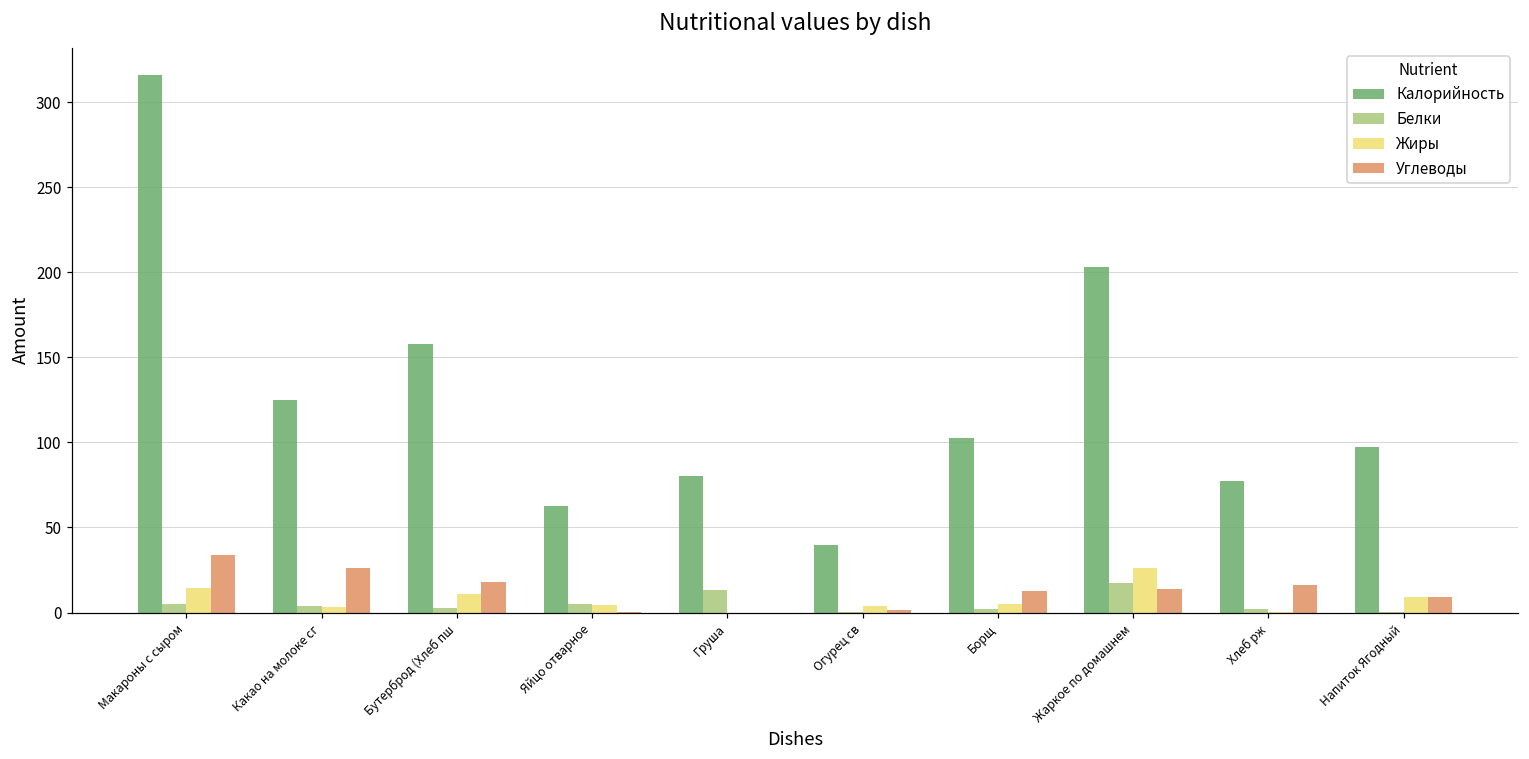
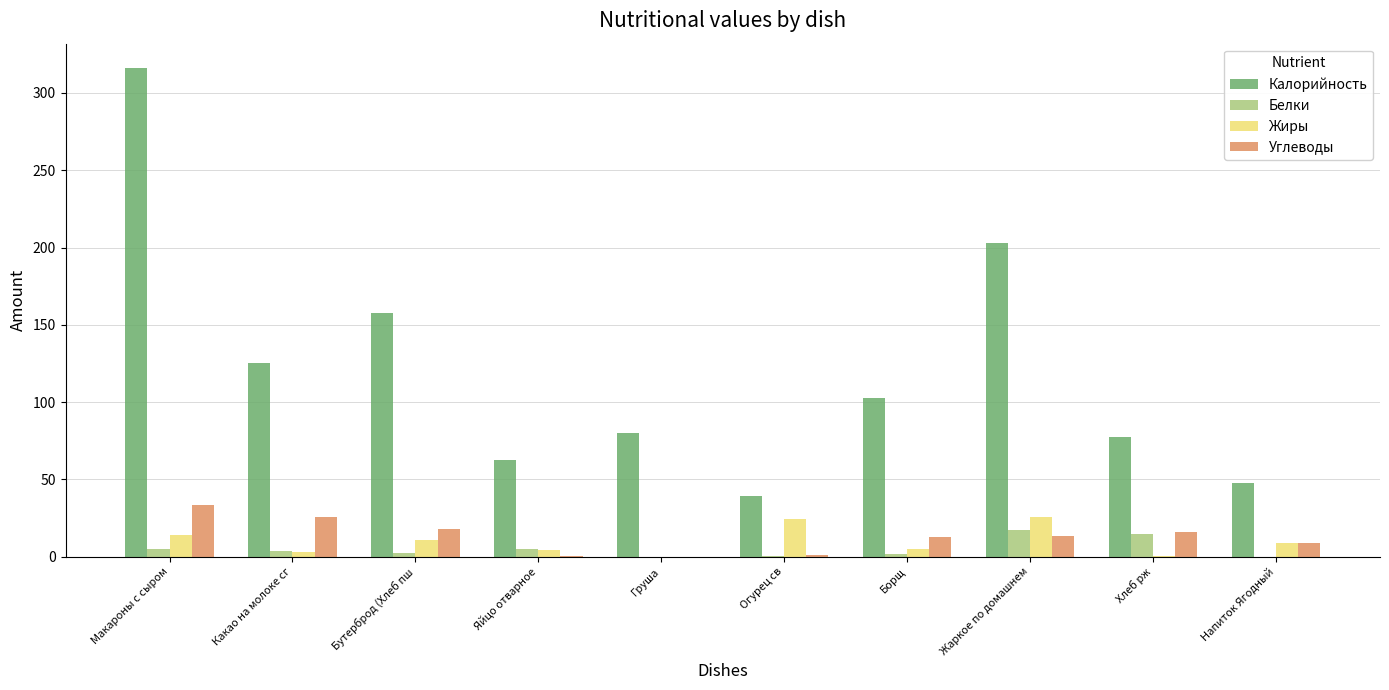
  {
    "Калорийность": {
      "Макароны с сыром": 316,
      "Какао на молоке сг": 125,
      "Бутерброд (Хлеб пш": 158,
      "Яйцо отварное": 63,
      "Груша": 80,
      "Огурец св": 40,
      "Борщ": 103,
      "Жаркое по домашнем": 203,
      "Хлеб рж": 77,
-     "Напиток Ягодный": 97
+     "Напиток Ягодный": 48
    },
    "Белки": {
      "Макароны с сыром": 5,
      "Какао на молоке сг": 4,
      "Бутерброд (Хлеб пш": 2,
      "Яйцо отварное": 5,
-     "Груша": 13,
+     "Груша": 0,
      "Борщ": 2,
      "Жаркое по домашнем": 17,
-     "Хлеб рж": 2
+     "Хлеб рж": 15
    },
    "Жиры": {
      "Макароны с сыром": 14,
      "Какао на молоке сг": 3,
      "Бутерброд (Хлеб пш": 11,
      "Яйцо отварное": 5,
      "Груша": 0,
-     "Огурец св": 4,
+     "Огурец св": 24,
      "Борщ": 5,
      "Жаркое по домашнем": 26,
      "Напиток Ягодный": 9
    },
    "Углеводы": {
      "Макароны с сыром": 34,
      "Какао на молоке сг": 26,
      "Бутерброд (Хлеб пш": 18,
      "Груша": 0,
      "Борщ": 13,
      "Жаркое по домашнем": 14,
      "Хлеб рж": 16,
      "Напиток Ягодный": 9
    }
  }
